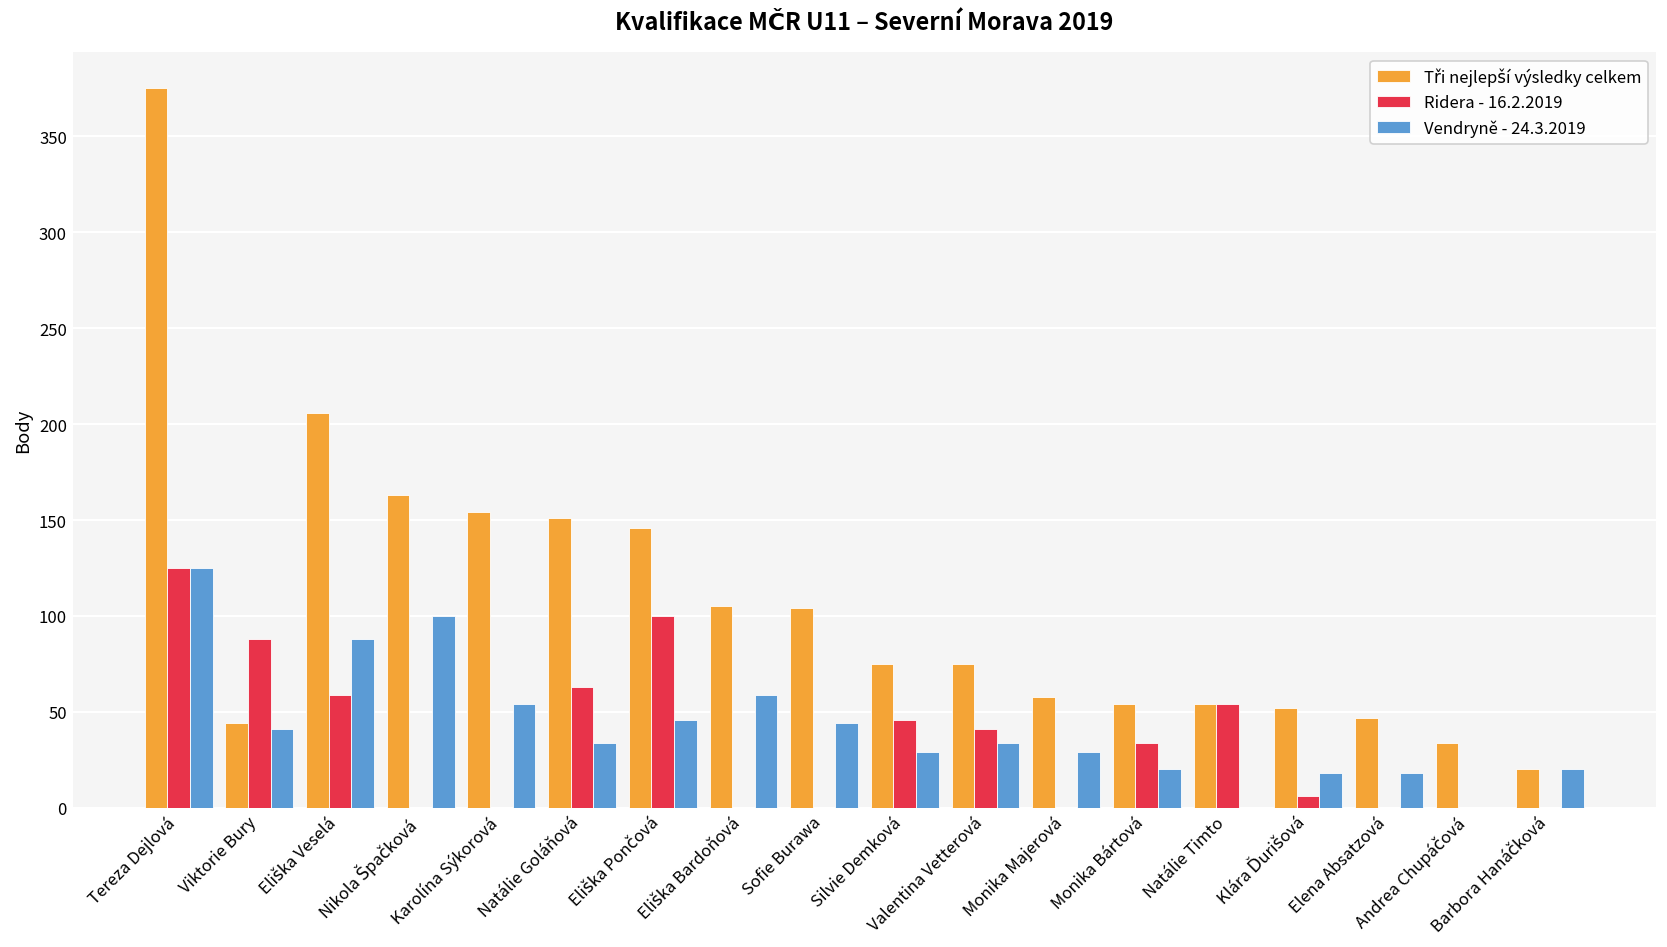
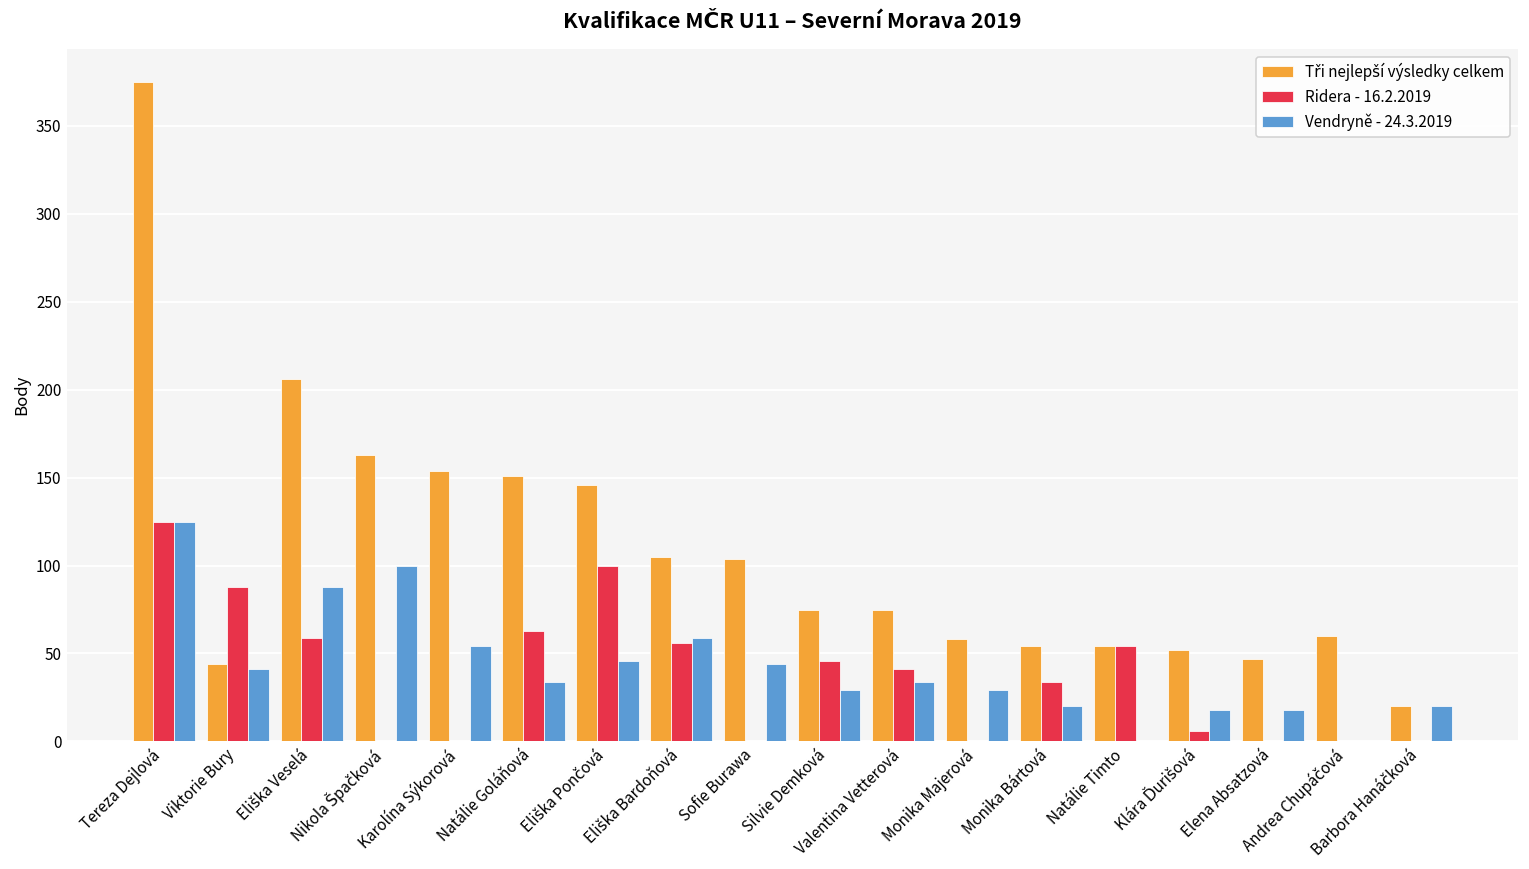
  {
    "Tři nejlepší výsledky celkem": {
      "Tereza Dejlová": 375,
      "Viktorie Bury": 44,
      "Eliška Veselá": 206,
      "Nikola Špačková": 163,
      "Karolína Sýkorová": 154,
      "Natálie Goláňová": 151,
      "Eliška Pončová": 146,
      "Eliška Bardoňová": 105,
      "Sofie Burawa": 104,
      "Silvie Demková": 75,
      "Valentina Vetterová": 75,
      "Monika Majerová": 58,
      "Monika Bártová": 54,
      "Natálie Timto": 54,
      "Klára Ďurišová": 52,
      "Elena Absatzová": 47,
-     "Andrea Chupáčová": 34,
+     "Andrea Chupáčová": 60,
      "Barbora Hanáčková": 20
    },
    "Ridera - 16.2.2019": {
      "Tereza Dejlová": 125,
      "Viktorie Bury": 88,
      "Eliška Veselá": 59,
      "Nikola Špačková": 0,
      "Karolína Sýkorová": 0,
      "Natálie Goláňová": 63,
      "Eliška Pončová": 100,
-     "Eliška Bardoňová": 0,
+     "Eliška Bardoňová": 56,
      "Sofie Burawa": 0,
      "Silvie Demková": 46,
      "Valentina Vetterová": 41,
      "Monika Majerová": 0,
      "Monika Bártová": 34,
      "Natálie Timto": 54,
      "Klára Ďurišová": 6,
      "Elena Absatzová": 0,
      "Andrea Chupáčová": 0,
      "Barbora Hanáčková": 0
    },
    "Vendryně - 24.3.2019": {
      "Tereza Dejlová": 125,
      "Viktorie Bury": 41,
      "Eliška Veselá": 88,
      "Nikola Špačková": 100,
      "Karolína Sýkorová": 54,
      "Natálie Goláňová": 34,
      "Eliška Pončová": 46,
      "Eliška Bardoňová": 59,
      "Sofie Burawa": 44,
      "Silvie Demková": 29,
      "Valentina Vetterová": 34,
      "Monika Majerová": 29,
      "Monika Bártová": 20,
      "Natálie Timto": 0,
      "Klára Ďurišová": 18,
      "Elena Absatzová": 18,
      "Andrea Chupáčová": 0,
      "Barbora Hanáčková": 20
    }
  }
